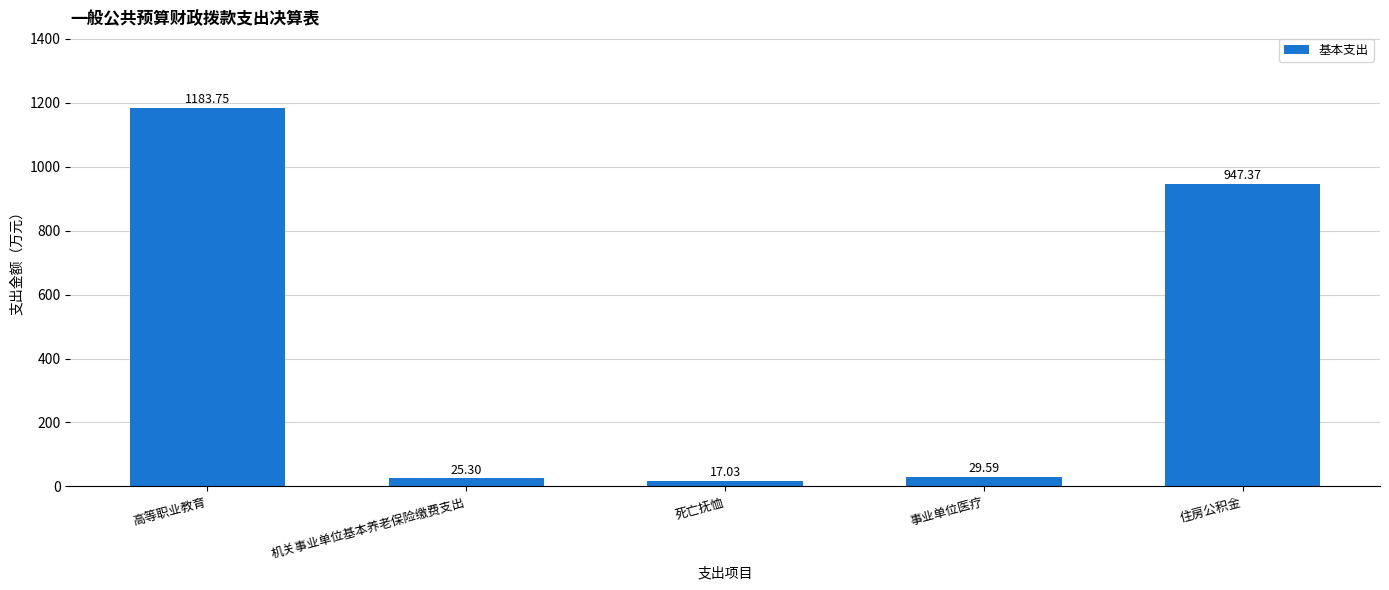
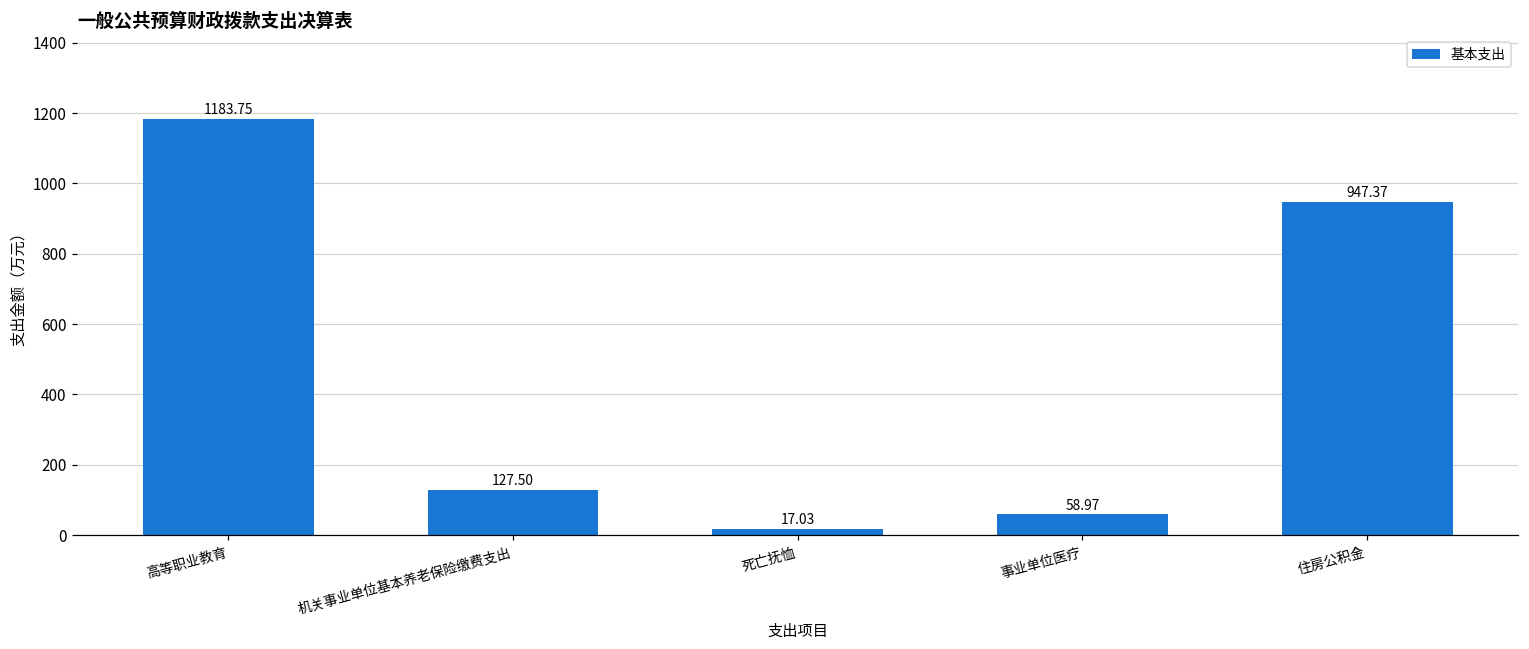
  {
    "高等职业教育": 1183.75,
-   "机关事业单位基本养老保险缴费支出": 25.30,
+   "机关事业单位基本养老保险缴费支出": 127.50,
    "死亡抚恤": 17.03,
-   "事业单位医疗": 29.59,
+   "事业单位医疗": 58.97,
    "住房公积金": 947.37
  }
